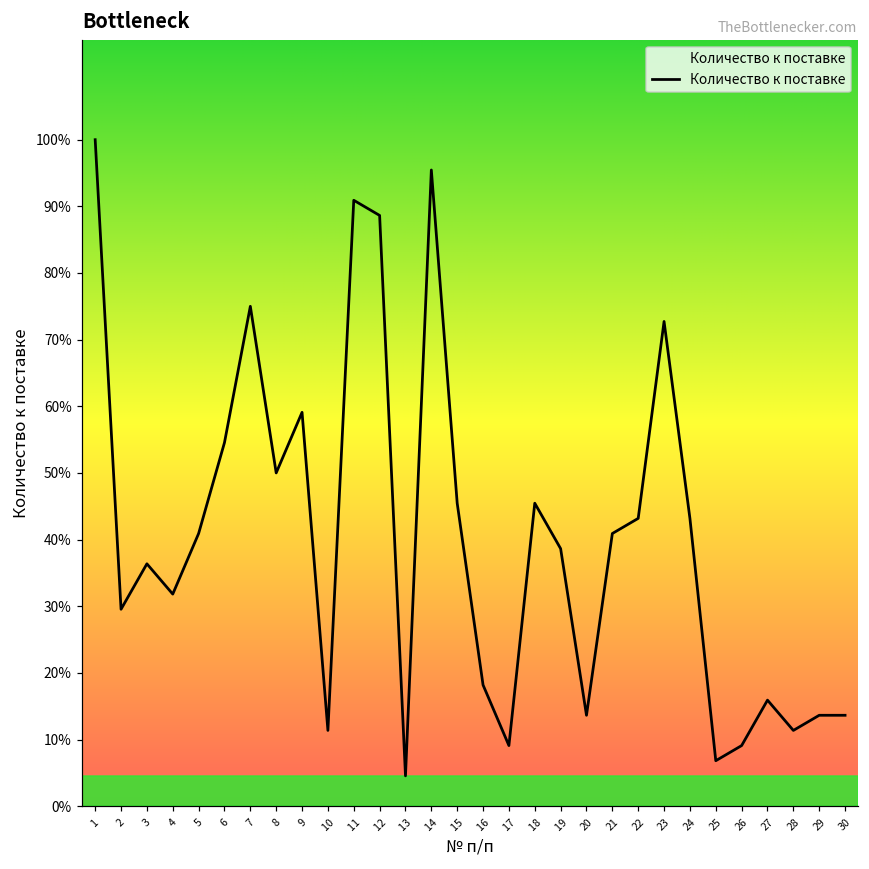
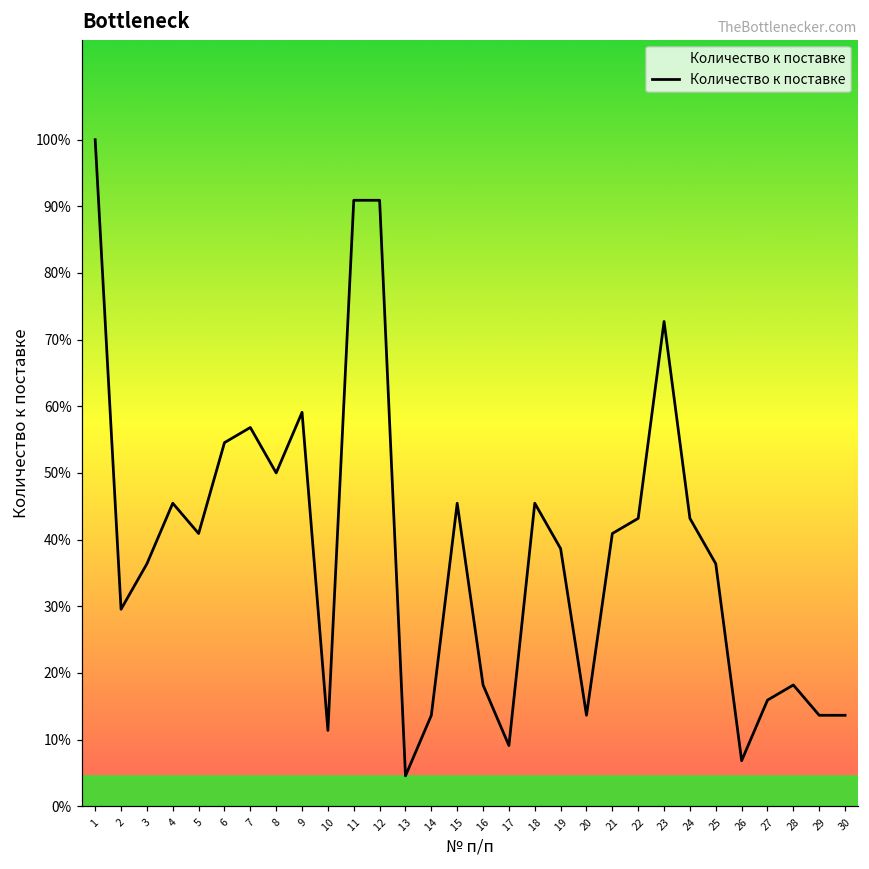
  {
    "1": "100%",
    "2": "30%",
    "3": "36%",
-   "4": "32%",
+   "4": "45%",
    "5": "41%",
    "6": "55%",
-   "7": "75%",
+   "7": "57%",
    "8": "50%",
    "9": "59%",
    "10": "11%",
    "11": "91%",
-   "12": "89%",
-   "14": "95%",
+   "12": "91%",
+   "14": "14%",
    "15": "45%",
    "16": "18%",
    "17": "9%",
    "18": "45%",
    "19": "39%",
    "20": "14%",
    "21": "41%",
    "22": "43%",
    "23": "73%",
    "24": "43%",
-   "25": "7%",
-   "26": "9%",
+   "25": "36%",
+   "26": "7%",
    "27": "16%",
-   "28": "11%",
+   "28": "18%",
    "29": "14%",
    "30": "14%"
  }
